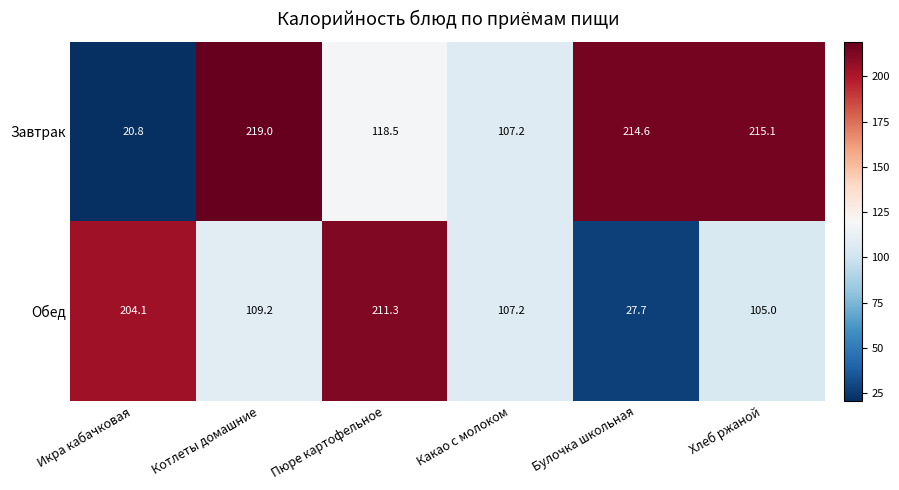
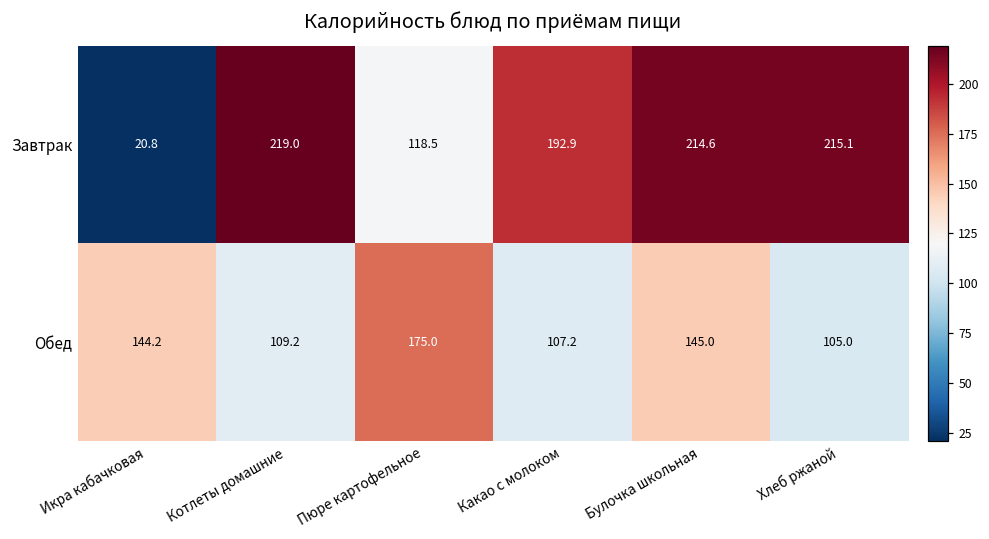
  {
    "Завтрак": {
      "Икра кабачковая": 20.8,
      "Котлеты домашние": 219.0,
      "Пюре картофельное": 118.5,
-     "Какао с молоком": 107.2,
+     "Какао с молоком": 192.9,
      "Булочка школьная": 214.6,
      "Хлеб ржаной": 215.1
    },
    "Обед": {
-     "Икра кабачковая": 204.1,
+     "Икра кабачковая": 144.2,
      "Котлеты домашние": 109.2,
-     "Пюре картофельное": 211.3,
+     "Пюре картофельное": 175.0,
      "Какао с молоком": 107.2,
-     "Булочка школьная": 27.7,
+     "Булочка школьная": 145.0,
      "Хлеб ржаной": 105.0
    }
  }
